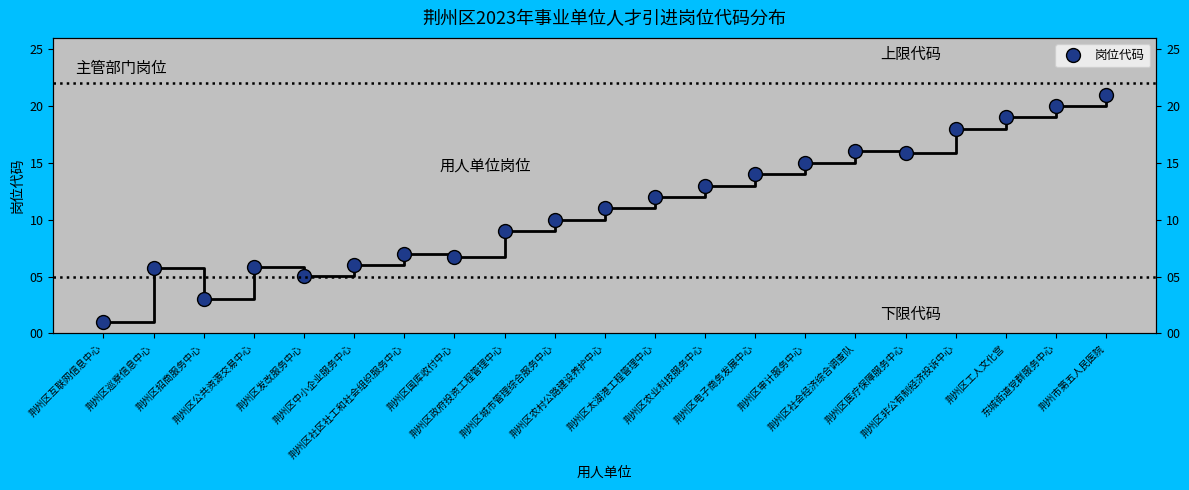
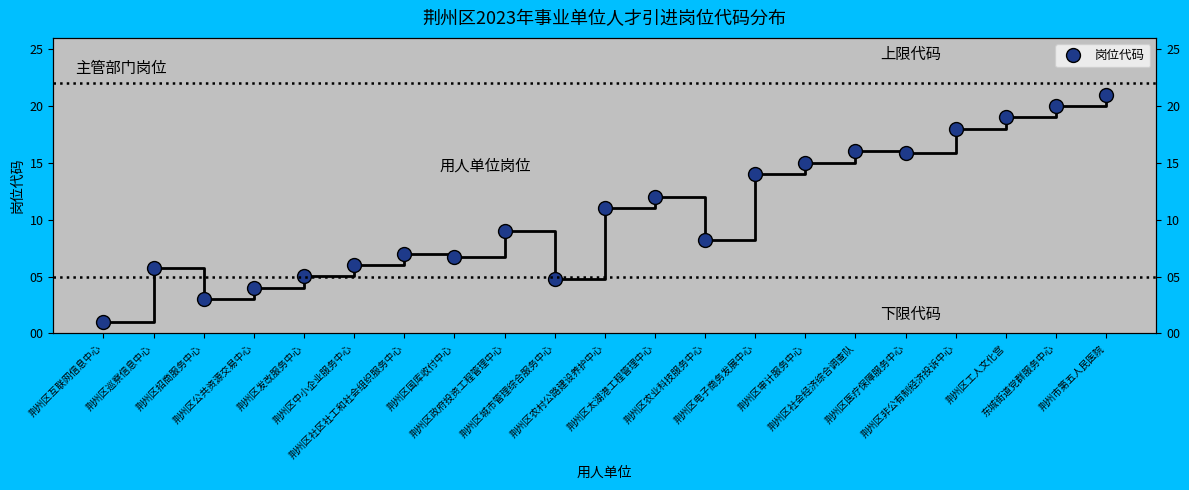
  {
    "荆州区互联网信息中心": 1.0,
    "荆州区巡察信息中心": 5.8,
    "荆州区招商服务中心": 3.0,
-   "荆州区公共资源交易中心": 5.8,
+   "荆州区公共资源交易中心": 4.0,
    "荆州区发改服务中心": 5.0,
    "荆州区中小企业服务中心": 6.0,
    "荆州区社区社工和社会组织服务中心": 7.0,
    "荆州区国库收付中心": 6.7,
    "荆州区政府投资工程管理中心": 9.0,
-   "荆州区城市管理综合服务中心": 10.0,
+   "荆州区城市管理综合服务中心": 4.8,
    "荆州区农村公路建设养护中心": 11.0,
    "荆州区太湖港工程管理中心": 12.0,
-   "荆州区农业科技服务中心": 13.0,
+   "荆州区农业科技服务中心": 8.3,
    "荆州区电子商务发展中心": 14.0,
    "荆州区审计服务中心": 15.0,
    "荆州区社会经济综合调查队": 16.0,
    "荆州区医疗保障服务中心": 15.9,
    "荆州区非公有制经济投诉中心": 18.0,
    "荆州区工人文化宫": 19.0,
    "东城街道党群服务中心": 20.0,
    "荆州市第五人民医院": 21.0
  }
